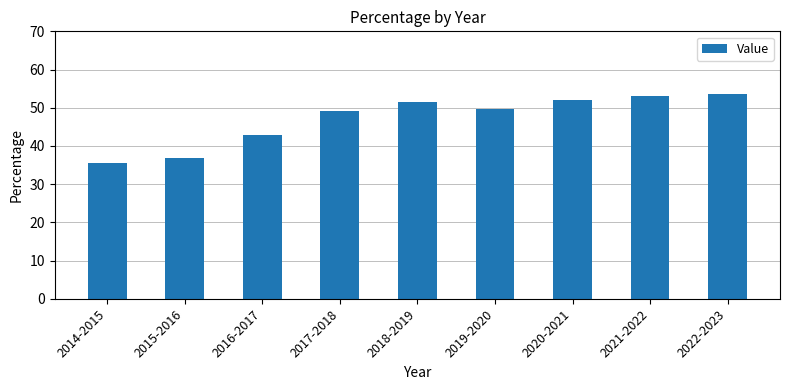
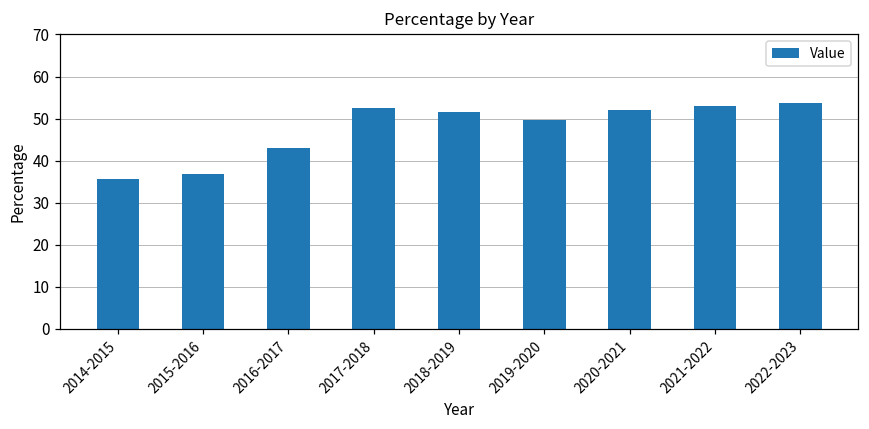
  {
    "2014-2015": 36,
    "2015-2016": 37,
    "2016-2017": 43,
-   "2017-2018": 49,
+   "2017-2018": 53,
    "2018-2019": 52,
    "2019-2020": 50,
    "2020-2021": 52,
    "2021-2022": 53,
    "2022-2023": 54
  }
